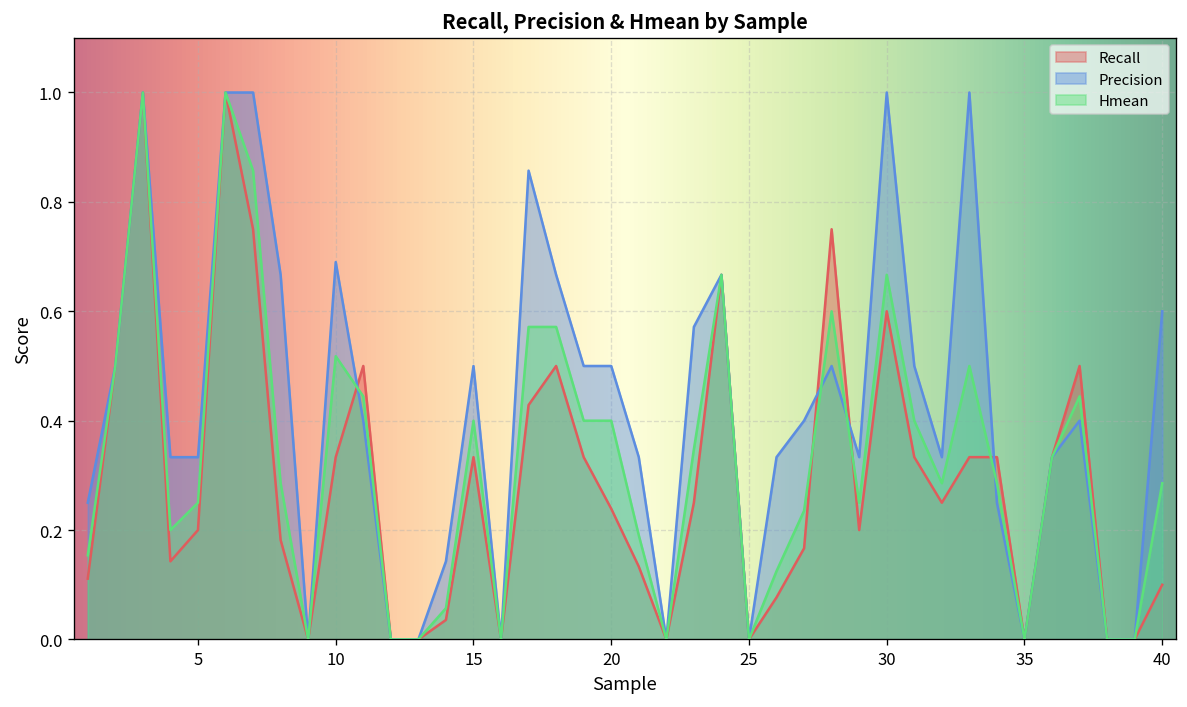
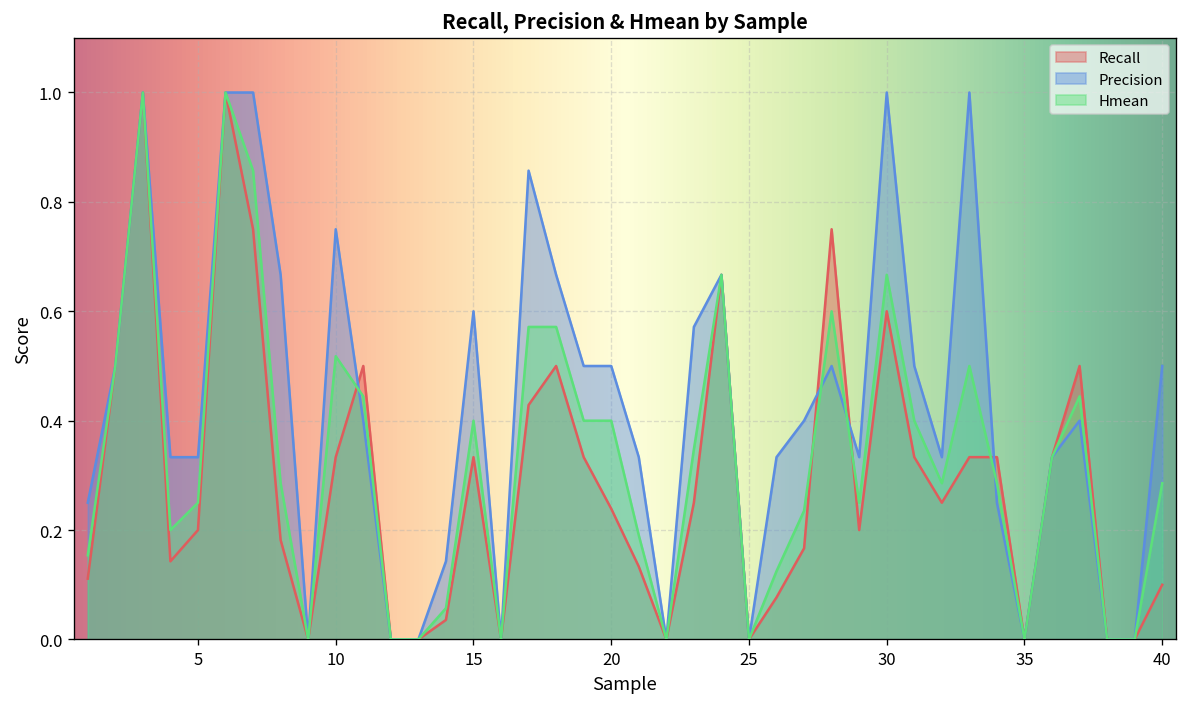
  {
    "Recall": {
      "5": 0.20,
      "10": 0.33,
      "15": 0.33,
      "20": 0.24,
      "30": 0.60,
      "40": 0.10
    },
    "Precision": {
      "5": 0.33,
-     "10": 0.69,
-     "15": 0.5,
+     "10": 0.75,
+     "15": 0.6,
      "20": 0.50,
      "30": 1.00,
-     "40": 0.6
+     "40": 0.5
    },
    "Hmean": {
      "5": 0.25,
      "10": 0.52,
      "15": 0.40,
      "20": 0.40,
      "30": 0.67,
      "40": 0.29
    }
  }
